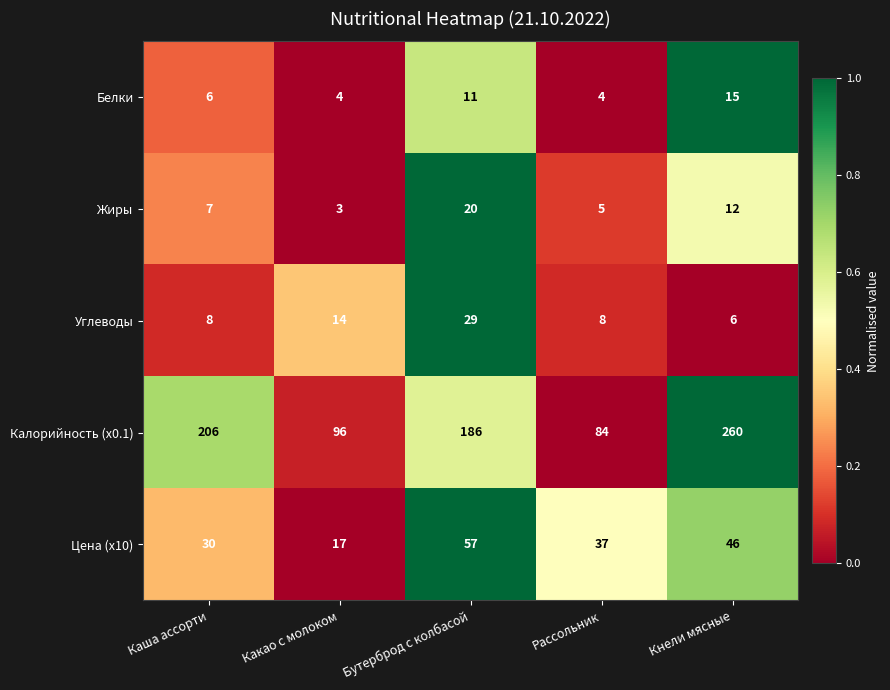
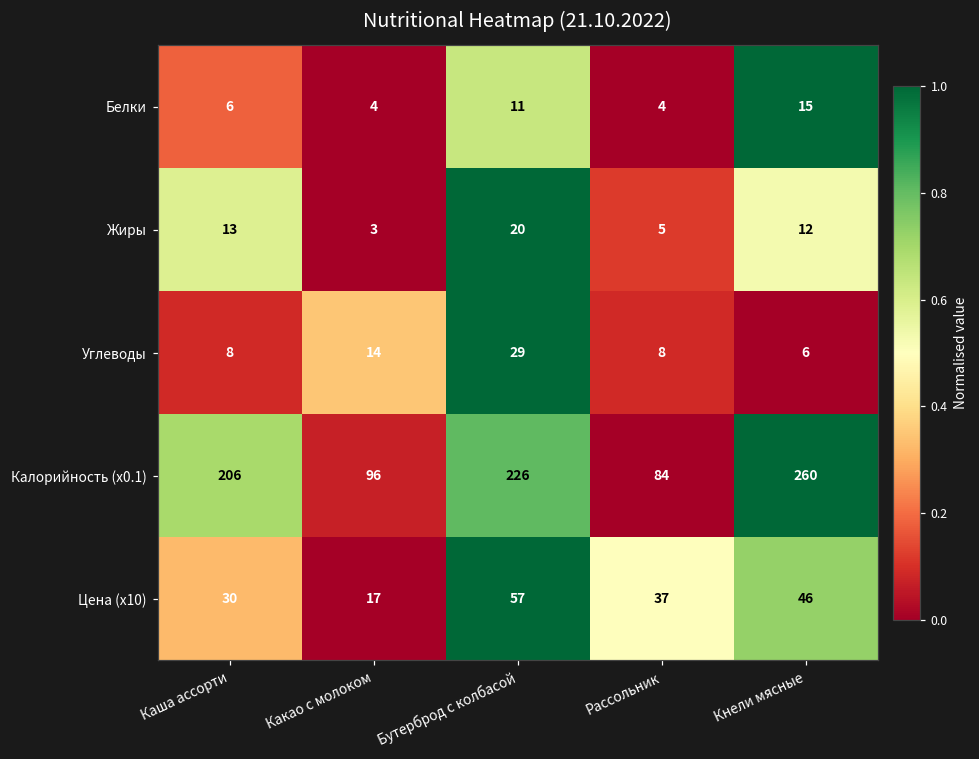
  {
    "Белки": {
      "Каша ассорти": 6,
      "Какао с молоком": 4,
      "Бутерброд с колбасой": 11,
      "Рассольник": 4,
      "Кнели мясные": 15
    },
    "Жиры": {
-     "Каша ассорти": 7,
+     "Каша ассорти": 13,
      "Какао с молоком": 3,
      "Бутерброд с колбасой": 20,
      "Рассольник": 5,
      "Кнели мясные": 12
    },
    "Углеводы": {
      "Каша ассорти": 8,
      "Какао с молоком": 14,
      "Бутерброд с колбасой": 29,
      "Рассольник": 8,
      "Кнели мясные": 6
    },
    "Калорийность (x0.1)": {
      "Каша ассорти": 206,
      "Какао с молоком": 96,
-     "Бутерброд с колбасой": 186,
+     "Бутерброд с колбасой": 226,
      "Рассольник": 84,
      "Кнели мясные": 260
    },
    "Цена (x10)": {
      "Каша ассорти": 30,
      "Какао с молоком": 17,
      "Бутерброд с колбасой": 57,
      "Рассольник": 37,
      "Кнели мясные": 46
    }
  }
